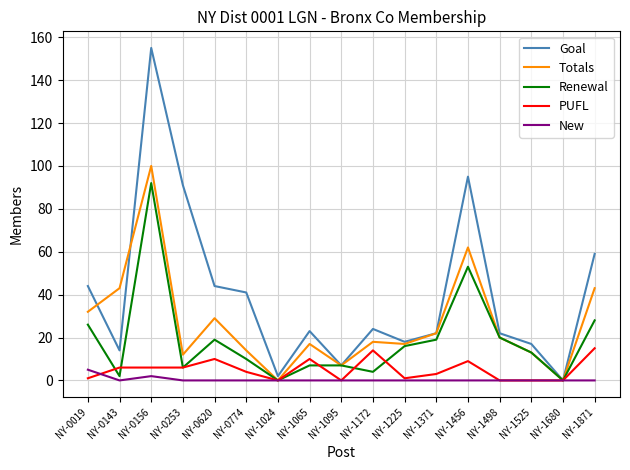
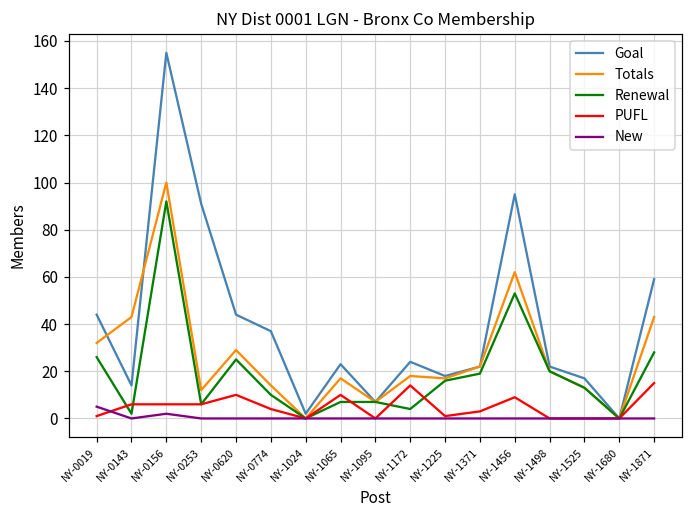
  {
    "Goal": {
      "NY-0019": 44,
      "NY-0143": 14,
      "NY-0156": 155,
      "NY-0253": 91,
      "NY-0620": 44,
-     "NY-0774": 41,
+     "NY-0774": 37,
      "NY-1024": 2,
      "NY-1065": 23,
      "NY-1172": 24,
      "NY-1456": 95,
      "NY-1498": 22,
      "NY-1525": 17,
      "NY-1871": 59
    },
    "Totals": {
      "NY-0019": 32,
      "NY-0143": 43,
      "NY-0156": 100,
      "NY-0253": 12,
      "NY-0620": 29,
      "NY-0774": 14,
      "NY-1065": 17,
      "NY-1172": 18,
      "NY-1456": 62,
      "NY-1871": 43
    },
    "Renewal": {
      "NY-0019": 26,
      "NY-0143": 2,
      "NY-0156": 92,
-     "NY-0620": 19,
+     "NY-0620": 25,
      "NY-0774": 10,
      "NY-1065": 7,
      "NY-1172": 4,
      "NY-1371": 19,
      "NY-1456": 53,
      "NY-1871": 28
    },
    "PUFL": {
      "NY-0019": 1,
      "NY-0143": 6,
      "NY-0156": 6,
      "NY-0620": 10,
      "NY-0774": 4,
      "NY-1065": 10,
      "NY-1172": 14,
      "NY-1371": 3,
      "NY-1456": 9,
      "NY-1871": 15
    },
    "New": {
      "NY-0019": 5,
      "NY-0143": 0,
      "NY-0156": 2,
      "NY-0253": 0,
      "NY-0620": 0,
      "NY-0774": 0,
      "NY-1065": 0,
      "NY-1172": 0,
      "NY-1371": 0,
      "NY-1456": 0,
      "NY-1871": 0
    }
  }
